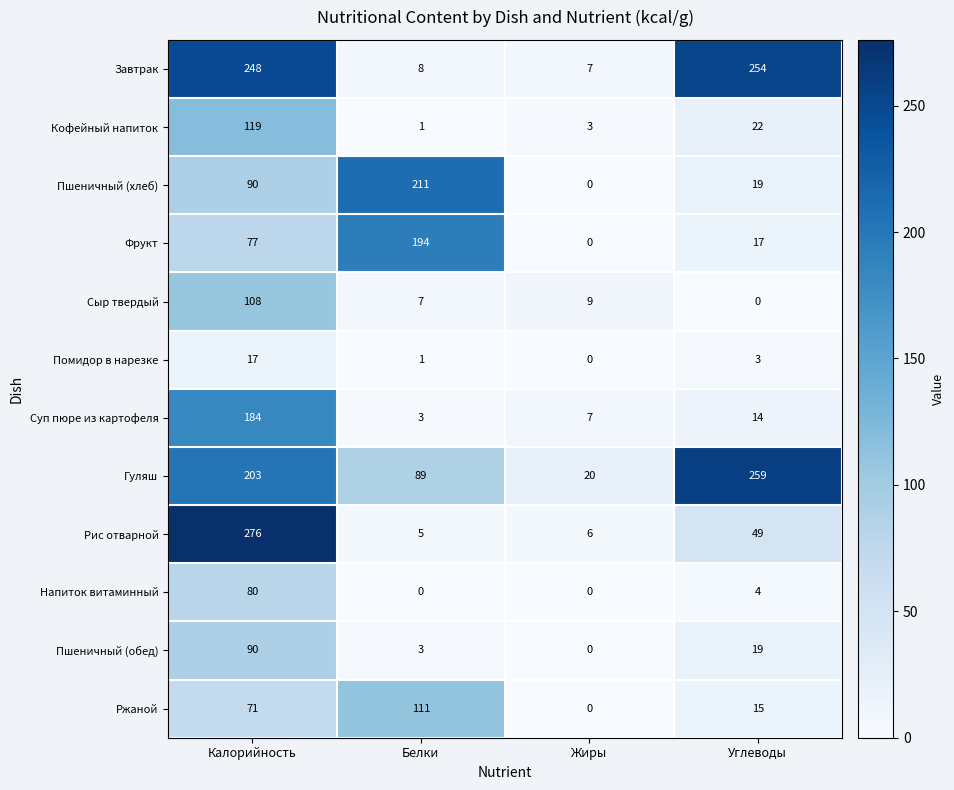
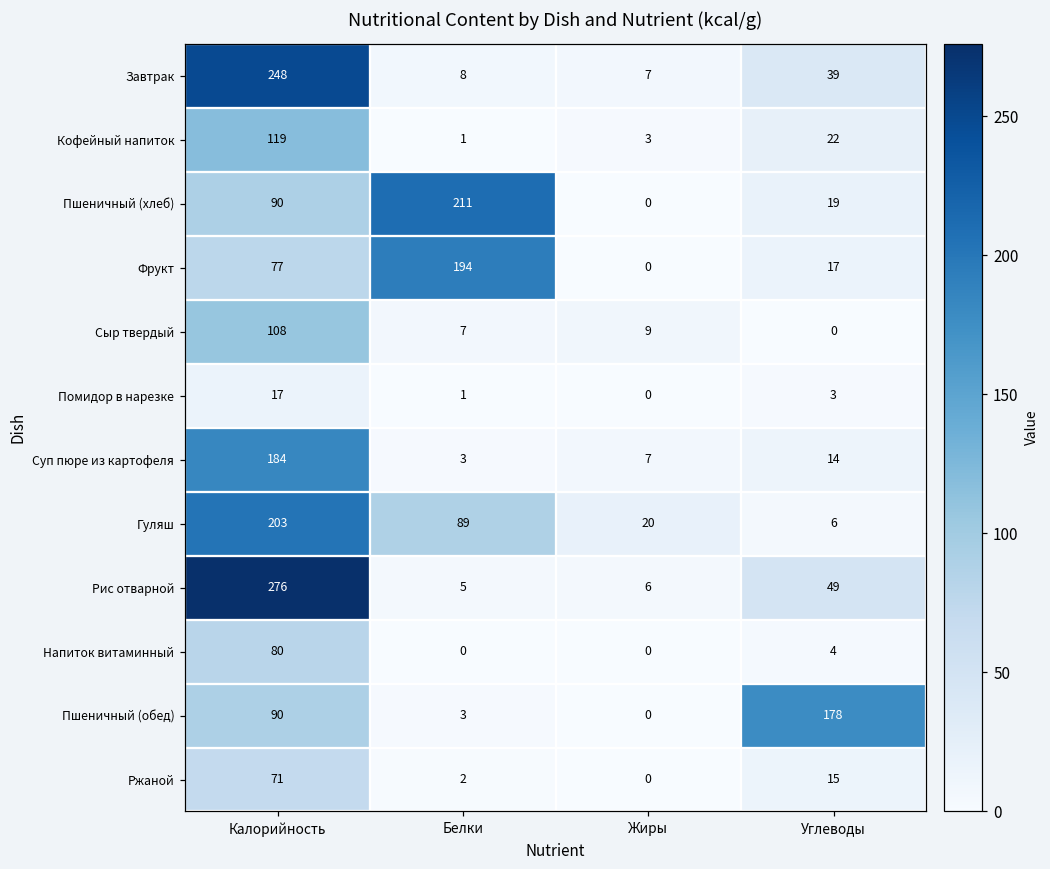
  {
    "Завтрак": {
      "Калорийность": 248,
      "Белки": 8,
      "Жиры": 7,
-     "Углеводы": 254
+     "Углеводы": 39
    },
    "Кофейный напиток": {
      "Калорийность": 119,
      "Белки": 1,
      "Жиры": 3,
      "Углеводы": 22
    },
    "Пшеничный (хлеб)": {
      "Калорийность": 90,
      "Белки": 211,
      "Жиры": 0,
      "Углеводы": 19
    },
    "Фрукт": {
      "Калорийность": 77,
      "Белки": 194,
      "Жиры": 0,
      "Углеводы": 17
    },
    "Сыр твердый": {
      "Калорийность": 108,
      "Белки": 7,
      "Жиры": 9,
      "Углеводы": 0
    },
    "Помидор в нарезке": {
      "Калорийность": 17,
      "Белки": 1,
      "Жиры": 0,
      "Углеводы": 3
    },
    "Суп пюре из картофеля": {
      "Калорийность": 184,
      "Белки": 3,
      "Жиры": 7,
      "Углеводы": 14
    },
    "Гуляш": {
      "Калорийность": 203,
      "Белки": 89,
      "Жиры": 20,
-     "Углеводы": 259
+     "Углеводы": 6
    },
    "Рис отварной": {
      "Калорийность": 276,
      "Белки": 5,
      "Жиры": 6,
      "Углеводы": 49
    },
    "Напиток витаминный": {
      "Калорийность": 80,
      "Белки": 0,
      "Жиры": 0,
      "Углеводы": 4
    },
    "Пшеничный (обед)": {
      "Калорийность": 90,
      "Белки": 3,
      "Жиры": 0,
-     "Углеводы": 19
+     "Углеводы": 178
    },
    "Ржаной": {
      "Калорийность": 71,
-     "Белки": 111,
+     "Белки": 2,
      "Жиры": 0,
      "Углеводы": 15
    }
  }
